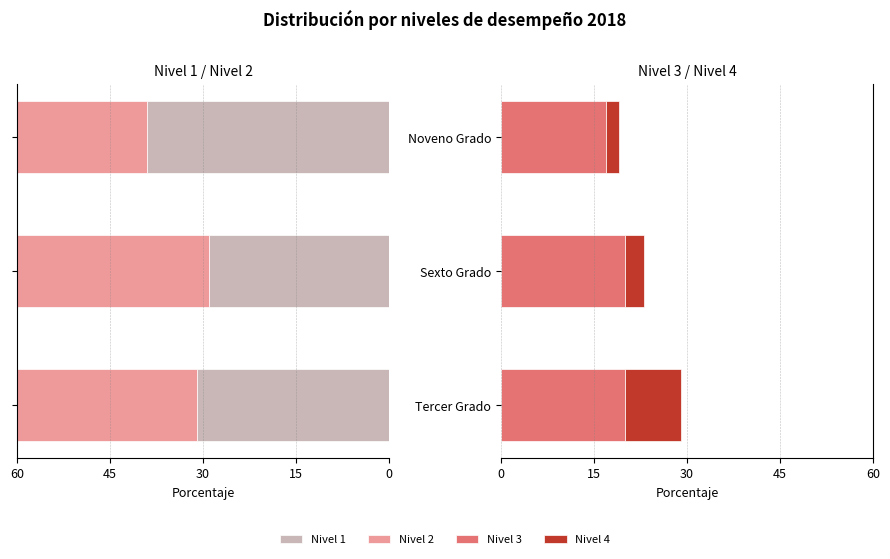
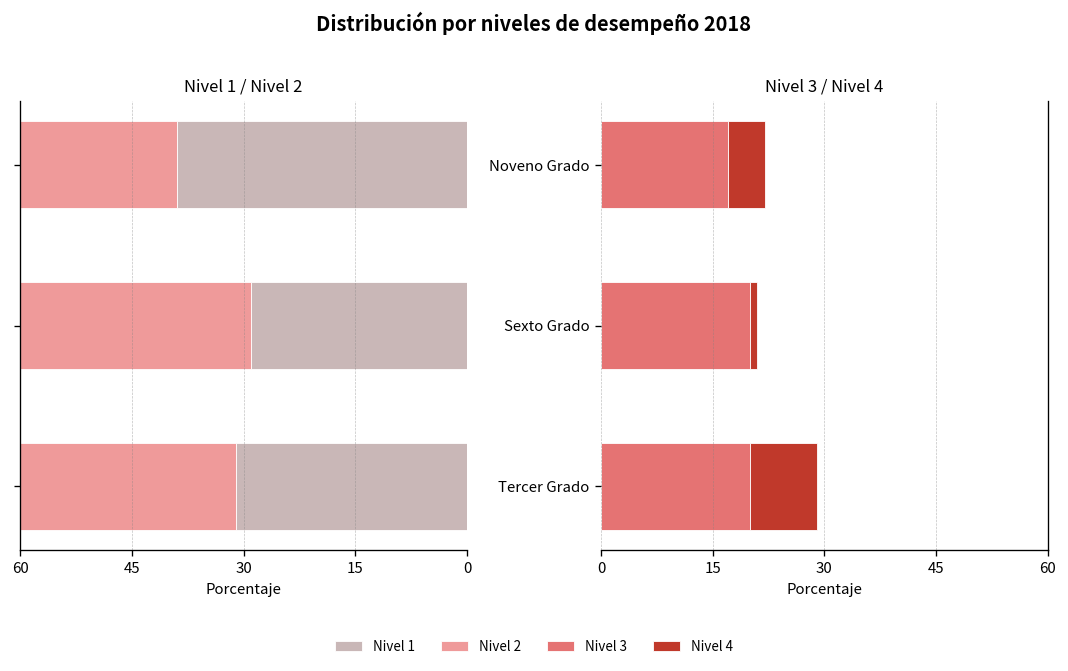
  {
    "Nivel 3 / Nivel 4": {
      "Nivel 3": {
        "Noveno Grado": 17,
        "Sexto Grado": 20,
        "Tercer Grado": 20
      },
      "Nivel 4": {
-       "Noveno Grado": 2,
-       "Sexto Grado": 3,
+       "Noveno Grado": 5,
+       "Sexto Grado": 1,
        "Tercer Grado": 9
      }
    }
  }
